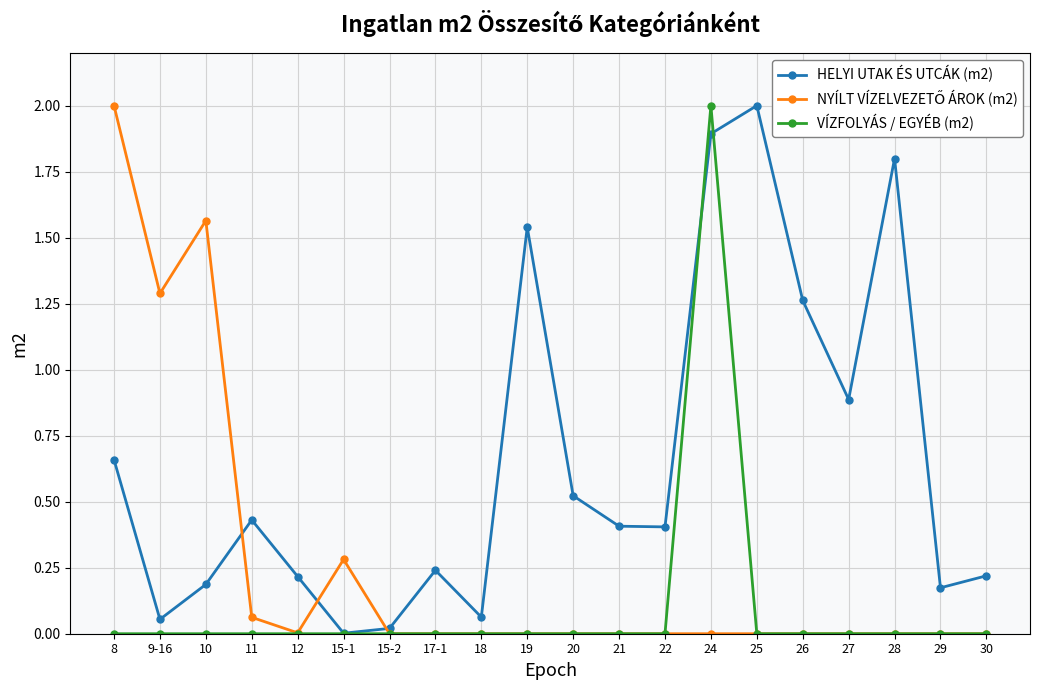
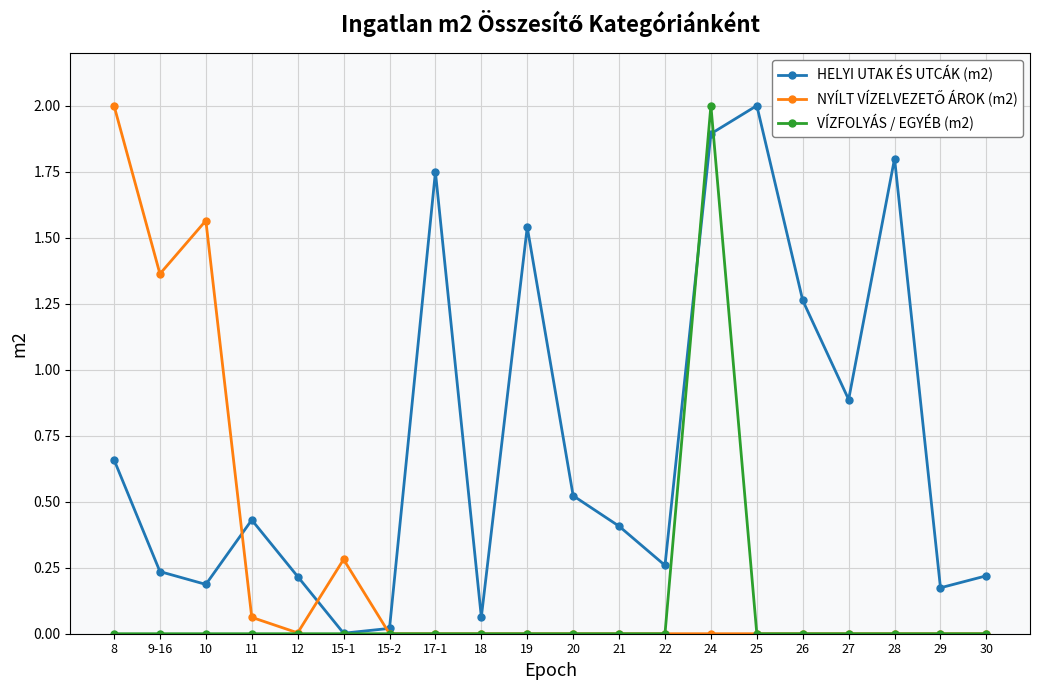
  {
    "HELYI UTAK ÉS UTCÁK (m2)": {
      "8": 0.66,
-     "9-16": 0.05,
+     "9-16": 0.24,
      "10": 0.19,
      "11": 0.43,
      "12": 0.22,
      "15-2": 0.02,
-     "17-1": 0.24,
+     "17-1": 1.75,
      "18": 0.06,
      "19": 1.54,
      "20": 0.52,
      "21": 0.41,
-     "22": 0.40,
+     "22": 0.26,
      "24": 1.89,
      "25": 2.00,
      "26": 1.26,
      "27": 0.89,
      "28": 1.80,
      "29": 0.17,
      "30": 0.22
    },
    "NYÍLT VÍZELVEZETŐ ÁROK (m2)": {
      "8": 2.00,
-     "9-16": 1.29,
+     "9-16": 1.36,
      "10": 1.56,
      "11": 0.06,
      "15-1": 0.28,
      "24": 0.00
    },
    "VÍZFOLYÁS / EGYÉB (m2)": {
      "8": 0.00,
      "9-16": 0.00,
      "10": 0.00,
      "11": 0.00,
      "24": 2.00
    }
  }
